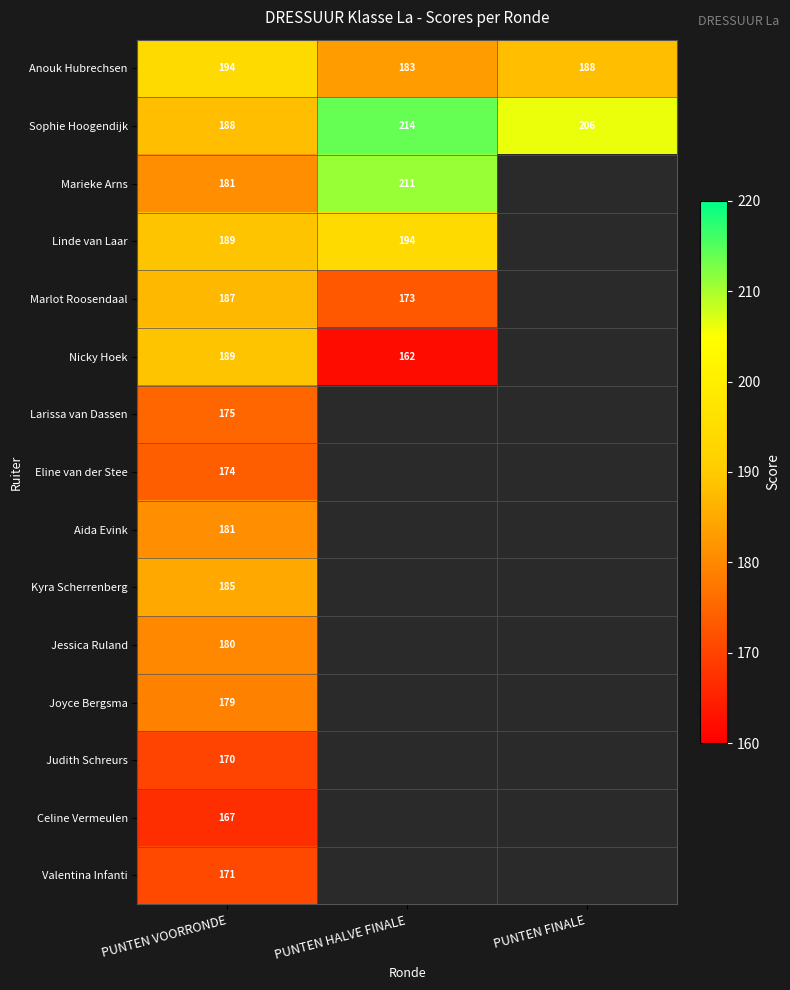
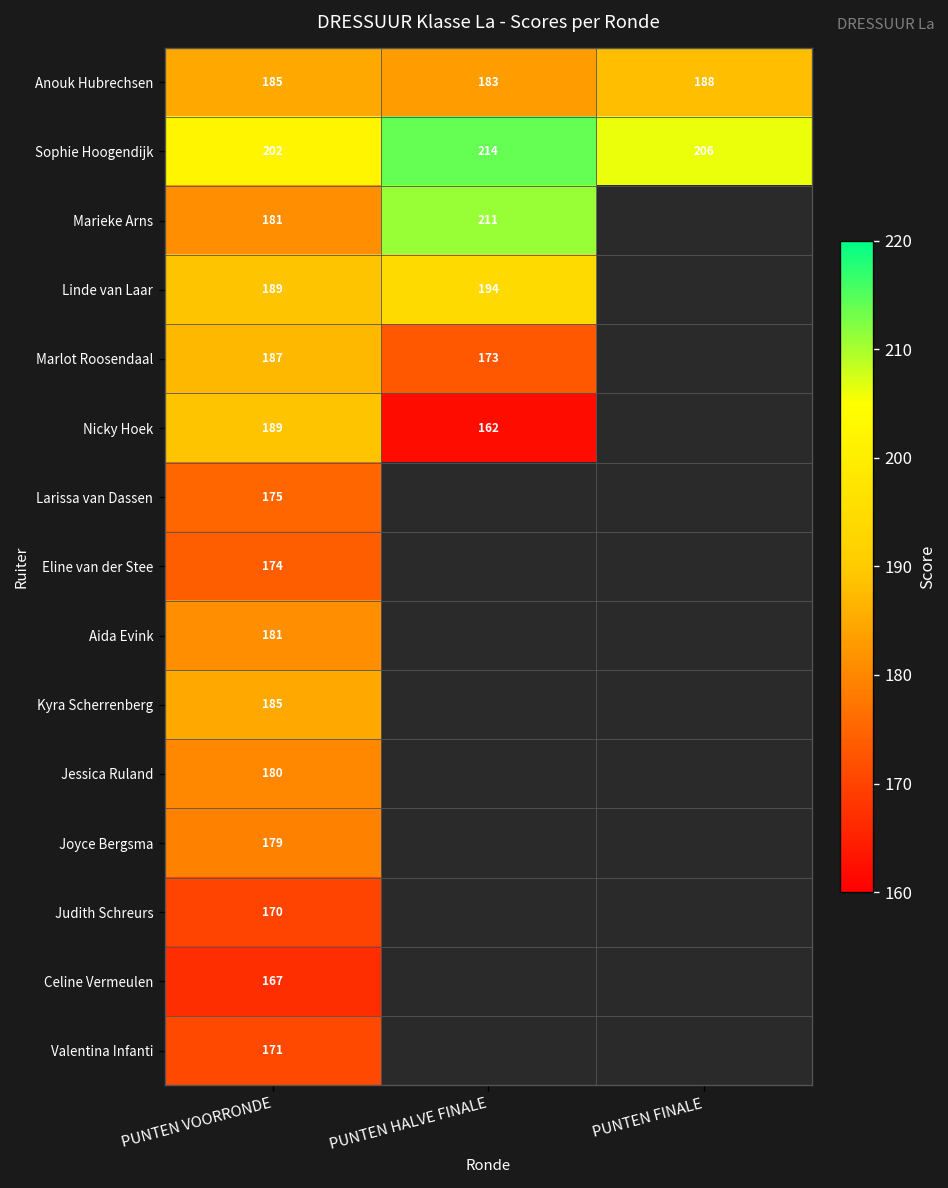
  {
    "Anouk Hubrechsen": {
-     "PUNTEN VOORRONDE": 194,
+     "PUNTEN VOORRONDE": 185,
      "PUNTEN HALVE FINALE": 183,
      "PUNTEN FINALE": 188
    },
    "Sophie Hoogendijk": {
-     "PUNTEN VOORRONDE": 188,
+     "PUNTEN VOORRONDE": 202,
      "PUNTEN HALVE FINALE": 214,
      "PUNTEN FINALE": 206
    },
    "Marieke Arns": {
      "PUNTEN VOORRONDE": 181,
      "PUNTEN HALVE FINALE": 211
    },
    "Linde van Laar": {
      "PUNTEN VOORRONDE": 189,
      "PUNTEN HALVE FINALE": 194
    },
    "Marlot Roosendaal": {
      "PUNTEN VOORRONDE": 187,
      "PUNTEN HALVE FINALE": 173
    },
    "Nicky Hoek": {
      "PUNTEN VOORRONDE": 189,
      "PUNTEN HALVE FINALE": 162
    },
    "Larissa van Dassen": {
      "PUNTEN VOORRONDE": 175
    },
    "Eline van der Stee": {
      "PUNTEN VOORRONDE": 174
    },
    "Aida Evink": {
      "PUNTEN VOORRONDE": 181
    },
    "Kyra Scherrenberg": {
      "PUNTEN VOORRONDE": 185
    },
    "Jessica Ruland": {
      "PUNTEN VOORRONDE": 180
    },
    "Joyce Bergsma": {
      "PUNTEN VOORRONDE": 179
    },
    "Judith Schreurs": {
      "PUNTEN VOORRONDE": 170
    },
    "Celine Vermeulen": {
      "PUNTEN VOORRONDE": 167
    },
    "Valentina Infanti": {
      "PUNTEN VOORRONDE": 171
    }
  }
